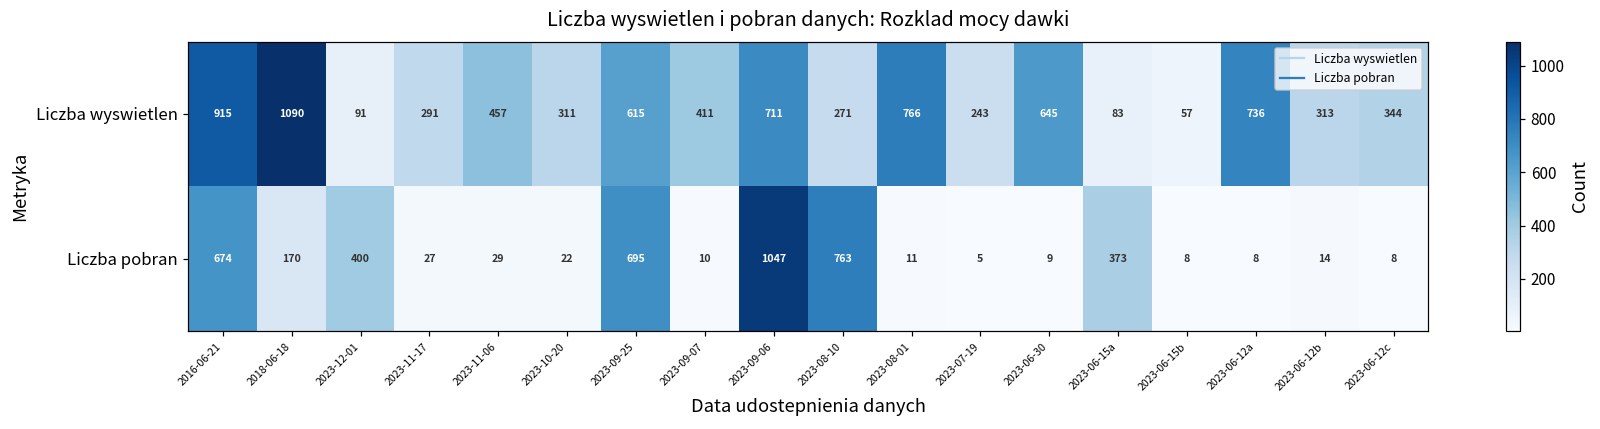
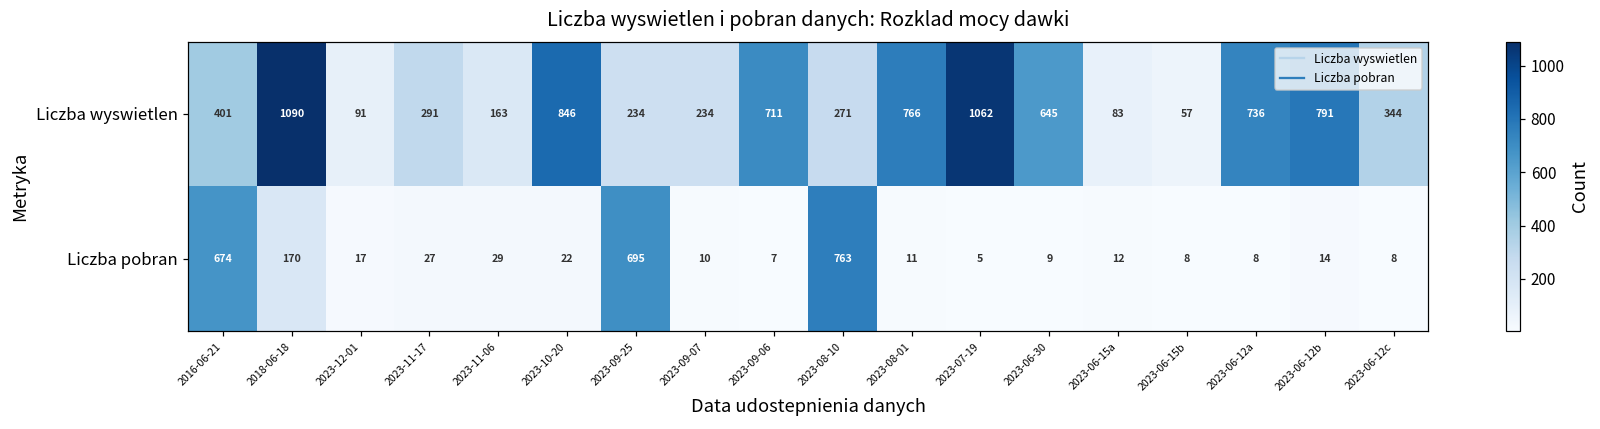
  {
    "Liczba wyswietlen": {
-     "2016-06-21": 915,
+     "2016-06-21": 401,
      "2018-06-18": 1090,
      "2023-12-01": 91,
      "2023-11-17": 291,
-     "2023-11-06": 457,
-     "2023-10-20": 311,
-     "2023-09-25": 615,
-     "2023-09-07": 411,
+     "2023-11-06": 163,
+     "2023-10-20": 846,
+     "2023-09-25": 234,
+     "2023-09-07": 234,
      "2023-09-06": 711,
      "2023-08-10": 271,
      "2023-08-01": 766,
-     "2023-07-19": 243,
+     "2023-07-19": 1062,
      "2023-06-30": 645,
      "2023-06-15a": 83,
      "2023-06-15b": 57,
      "2023-06-12a": 736,
-     "2023-06-12b": 313,
+     "2023-06-12b": 791,
      "2023-06-12c": 344
    },
    "Liczba pobran": {
      "2016-06-21": 674,
      "2018-06-18": 170,
-     "2023-12-01": 400,
+     "2023-12-01": 17,
      "2023-11-17": 27,
      "2023-11-06": 29,
      "2023-10-20": 22,
      "2023-09-25": 695,
      "2023-09-07": 10,
-     "2023-09-06": 1047,
+     "2023-09-06": 7,
      "2023-08-10": 763,
      "2023-08-01": 11,
      "2023-07-19": 5,
      "2023-06-30": 9,
-     "2023-06-15a": 373,
+     "2023-06-15a": 12,
      "2023-06-15b": 8,
      "2023-06-12a": 8,
      "2023-06-12b": 14,
      "2023-06-12c": 8
    }
  }
